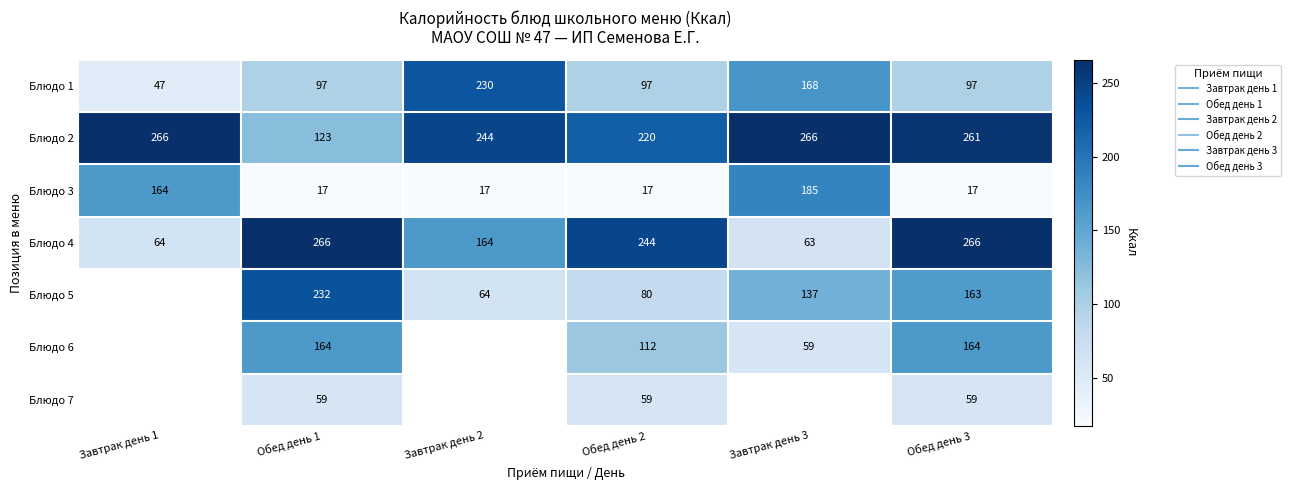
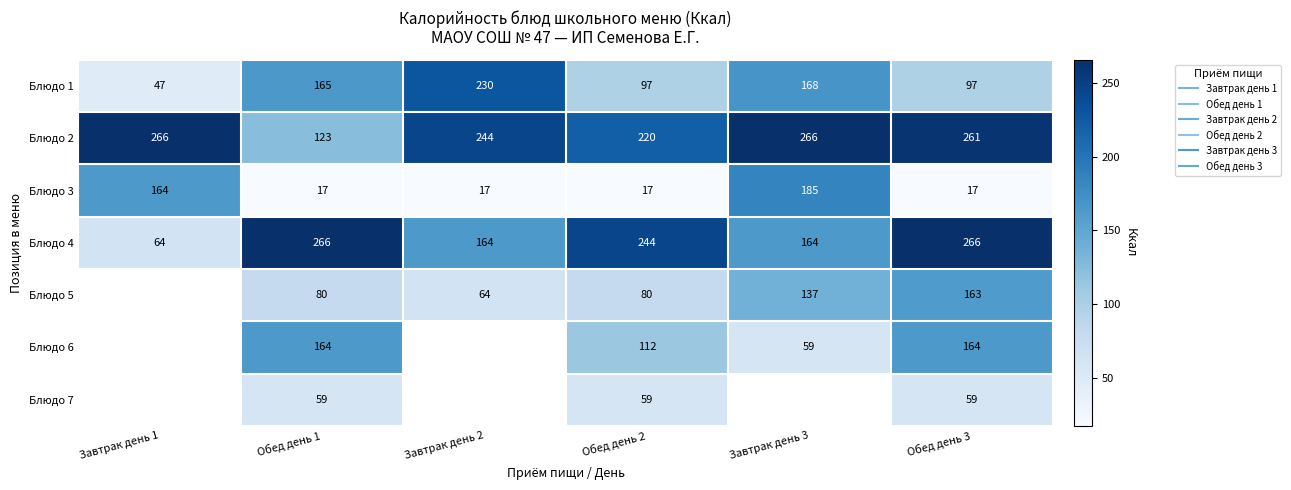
  {
    "Блюдо 1": {
      "Завтрак день 1": 47,
-     "Обед день 1": 97,
+     "Обед день 1": 165,
      "Завтрак день 2": 230,
      "Обед день 2": 97,
      "Завтрак день 3": 168,
      "Обед день 3": 97
    },
    "Блюдо 2": {
      "Завтрак день 1": 266,
      "Обед день 1": 123,
      "Завтрак день 2": 244,
      "Обед день 2": 220,
      "Завтрак день 3": 266,
      "Обед день 3": 261
    },
    "Блюдо 3": {
      "Завтрак день 1": 164,
      "Обед день 1": 17,
      "Завтрак день 2": 17,
      "Обед день 2": 17,
      "Завтрак день 3": 185,
      "Обед день 3": 17
    },
    "Блюдо 4": {
      "Завтрак день 1": 64,
      "Обед день 1": 266,
      "Завтрак день 2": 164,
      "Обед день 2": 244,
-     "Завтрак день 3": 63,
+     "Завтрак день 3": 164,
      "Обед день 3": 266
    },
    "Блюдо 5": {
-     "Обед день 1": 232,
+     "Обед день 1": 80,
      "Завтрак день 2": 64,
      "Обед день 2": 80,
      "Завтрак день 3": 137,
      "Обед день 3": 163
    },
    "Блюдо 6": {
      "Обед день 1": 164,
      "Обед день 2": 112,
      "Завтрак день 3": 59,
      "Обед день 3": 164
    },
    "Блюдо 7": {
      "Обед день 1": 59,
      "Обед день 2": 59,
      "Обед день 3": 59
    }
  }
